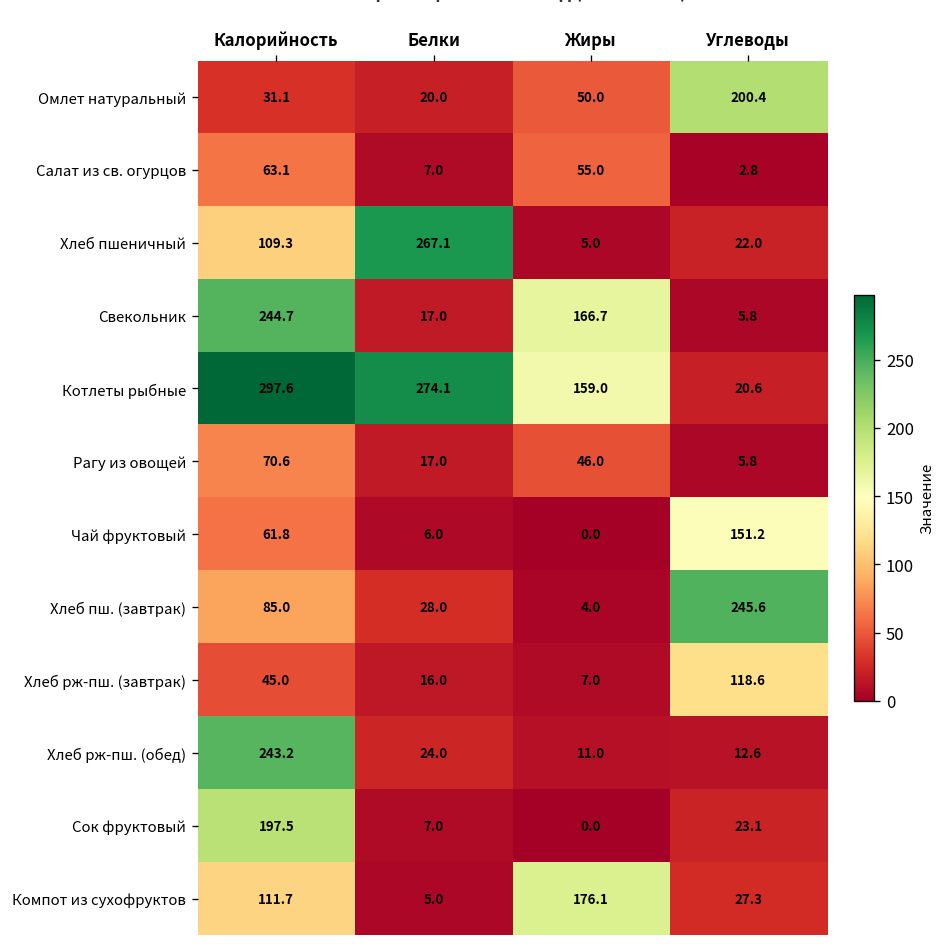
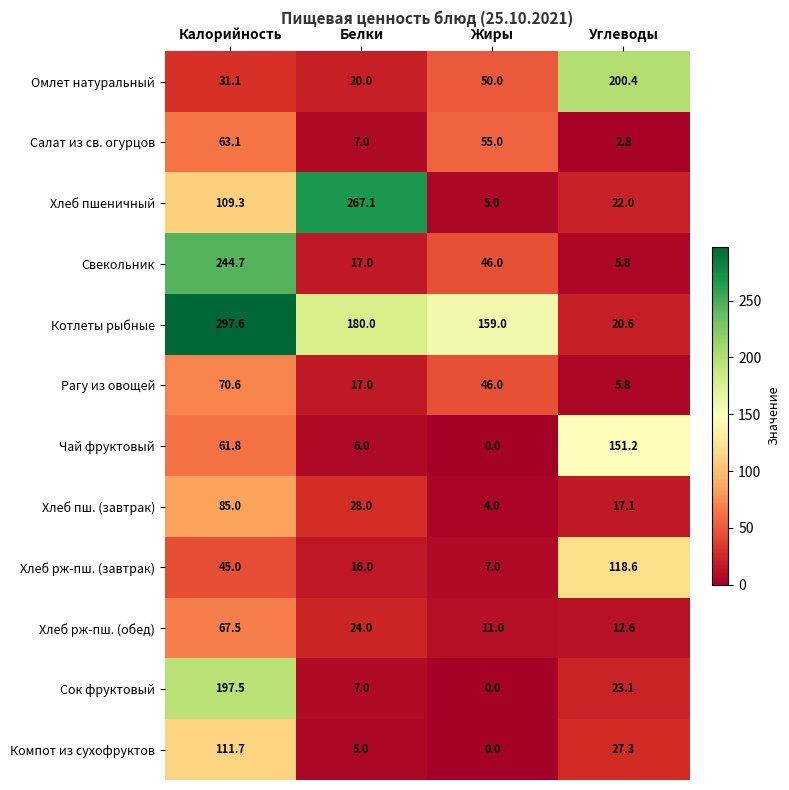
  {
    "Омлет натуральный": {
      "Калорийность": 31.1,
      "Белки": 20.0,
      "Жиры": 50.0,
      "Углеводы": 200.4
    },
    "Салат из св. огурцов": {
      "Калорийность": 63.1,
      "Белки": 7.0,
      "Жиры": 55.0,
      "Углеводы": 2.8
    },
    "Хлеб пшеничный": {
      "Калорийность": 109.3,
      "Белки": 267.1,
      "Жиры": 5.0,
      "Углеводы": 22.0
    },
    "Свекольник": {
      "Калорийность": 244.7,
      "Белки": 17.0,
-     "Жиры": 166.7,
+     "Жиры": 46.0,
      "Углеводы": 5.8
    },
    "Котлеты рыбные": {
      "Калорийность": 297.6,
-     "Белки": 274.1,
+     "Белки": 180.0,
      "Жиры": 159.0,
      "Углеводы": 20.6
    },
    "Рагу из овощей": {
      "Калорийность": 70.6,
      "Белки": 17.0,
      "Жиры": 46.0,
      "Углеводы": 5.8
    },
    "Чай фруктовый": {
      "Калорийность": 61.8,
      "Белки": 6.0,
      "Жиры": 0.0,
      "Углеводы": 151.2
    },
    "Хлеб пш. (завтрак)": {
      "Калорийность": 85.0,
      "Белки": 28.0,
      "Жиры": 4.0,
-     "Углеводы": 245.6
+     "Углеводы": 17.1
    },
    "Хлеб рж-пш. (завтрак)": {
      "Калорийность": 45.0,
      "Белки": 16.0,
      "Жиры": 7.0,
      "Углеводы": 118.6
    },
    "Хлеб рж-пш. (обед)": {
-     "Калорийность": 243.2,
+     "Калорийность": 67.5,
      "Белки": 24.0,
      "Жиры": 11.0,
      "Углеводы": 12.6
    },
    "Сок фруктовый": {
      "Калорийность": 197.5,
      "Белки": 7.0,
      "Жиры": 0.0,
      "Углеводы": 23.1
    },
    "Компот из сухофруктов": {
      "Калорийность": 111.7,
      "Белки": 5.0,
-     "Жиры": 176.1,
+     "Жиры": 0.0,
      "Углеводы": 27.3
    }
  }
